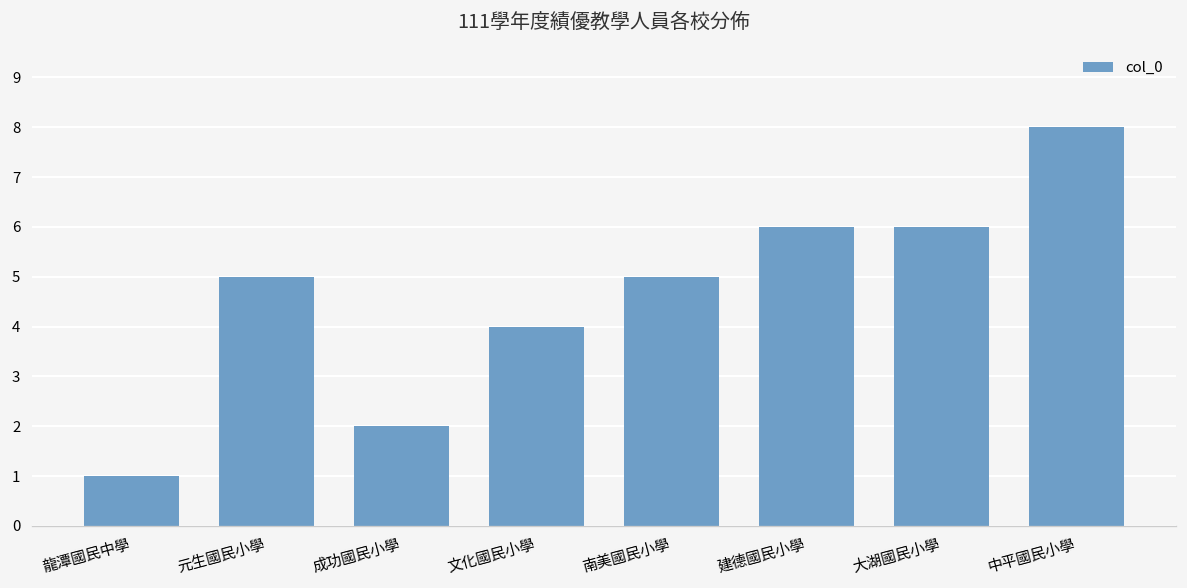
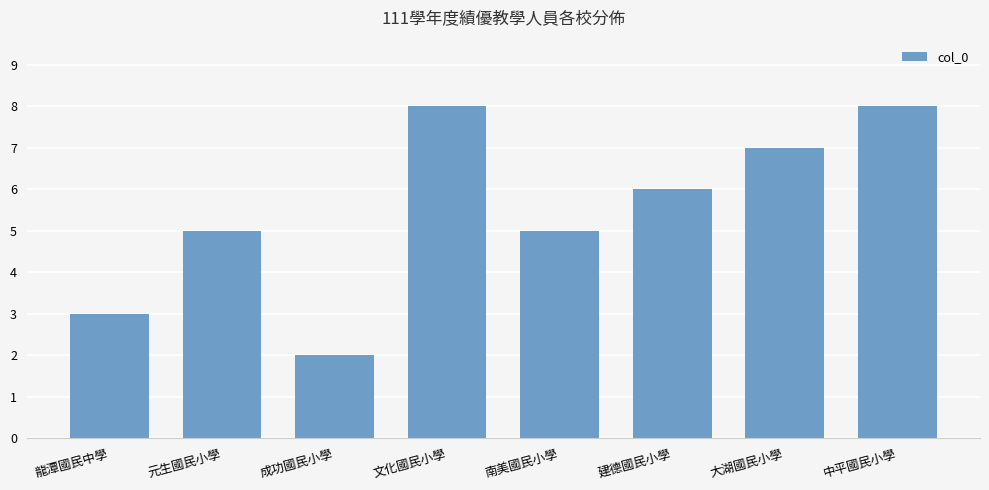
  {
-   "龍潭國民中學": 1,
+   "龍潭國民中學": 3,
    "元生國民小學": 5,
    "成功國民小學": 2,
-   "文化國民小學": 4,
+   "文化國民小學": 8,
    "南美國民小學": 5,
    "建德國民小學": 6,
-   "大湖國民小學": 6,
+   "大湖國民小學": 7,
    "中平國民小學": 8
  }
